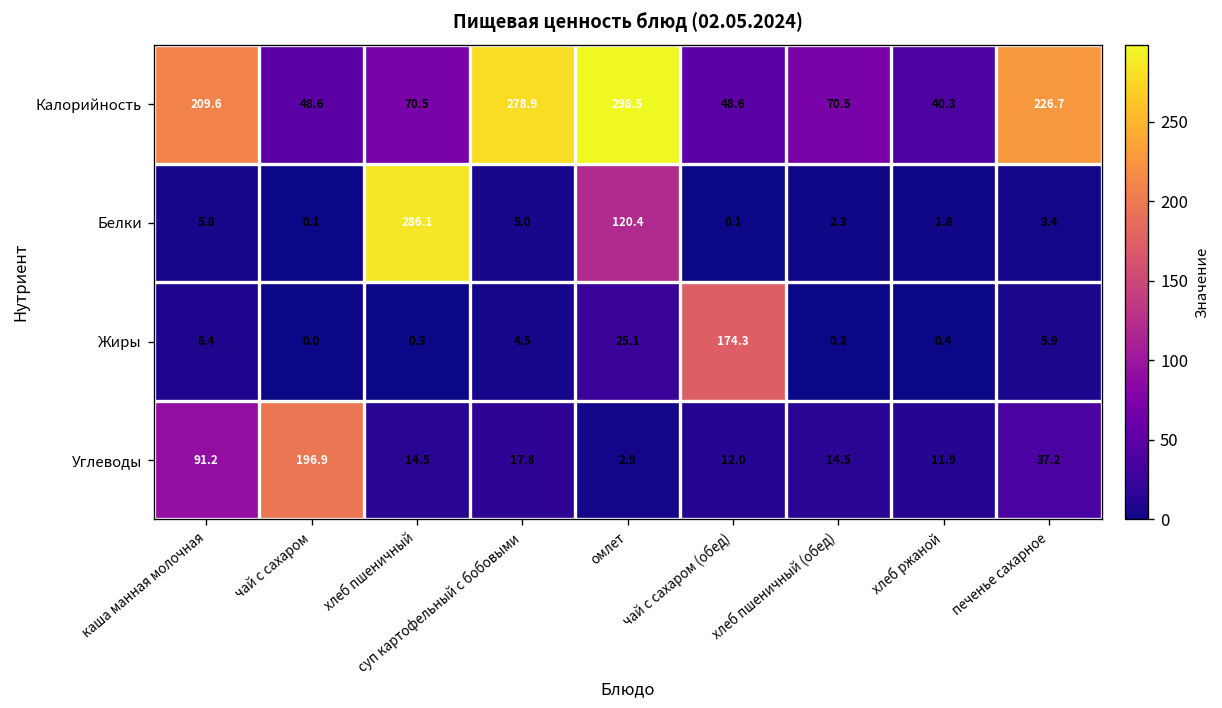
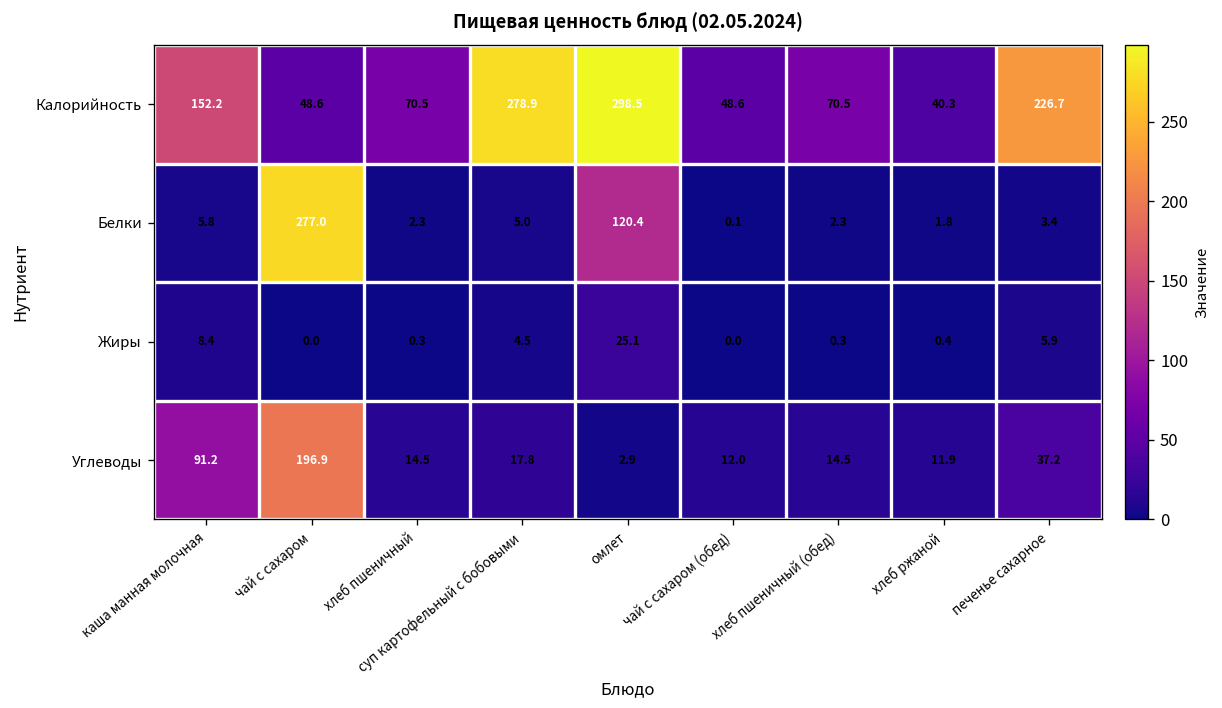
  {
    "Калорийность": {
-     "каша манная молочная": 209.6,
+     "каша манная молочная": 152.2,
      "чай с сахаром": 48.6,
      "хлеб пшеничный": 70.5,
      "суп картофельный с бобовыми": 278.9,
      "омлет": 298.5,
      "чай с сахаром (обед)": 48.6,
      "хлеб пшеничный (обед)": 70.5,
      "хлеб ржаной": 40.3,
      "печенье сахарное": 226.7
    },
    "Белки": {
      "каша манная молочная": 5.8,
-     "чай с сахаром": 0.1,
-     "хлеб пшеничный": 286.1,
+     "чай с сахаром": 277.0,
+     "хлеб пшеничный": 2.3,
      "суп картофельный с бобовыми": 5.0,
      "омлет": 120.4,
      "чай с сахаром (обед)": 0.1,
      "хлеб пшеничный (обед)": 2.3,
      "хлеб ржаной": 1.8,
      "печенье сахарное": 3.4
    },
    "Жиры": {
      "каша манная молочная": 8.4,
      "чай с сахаром": 0.0,
      "хлеб пшеничный": 0.3,
      "суп картофельный с бобовыми": 4.5,
      "омлет": 25.1,
-     "чай с сахаром (обед)": 174.3,
+     "чай с сахаром (обед)": 0.0,
      "хлеб пшеничный (обед)": 0.3,
      "хлеб ржаной": 0.4,
      "печенье сахарное": 5.9
    },
    "Углеводы": {
      "каша манная молочная": 91.2,
      "чай с сахаром": 196.9,
      "хлеб пшеничный": 14.5,
      "суп картофельный с бобовыми": 17.8,
      "омлет": 2.9,
      "чай с сахаром (обед)": 12.0,
      "хлеб пшеничный (обед)": 14.5,
      "хлеб ржаной": 11.9,
      "печенье сахарное": 37.2
    }
  }
